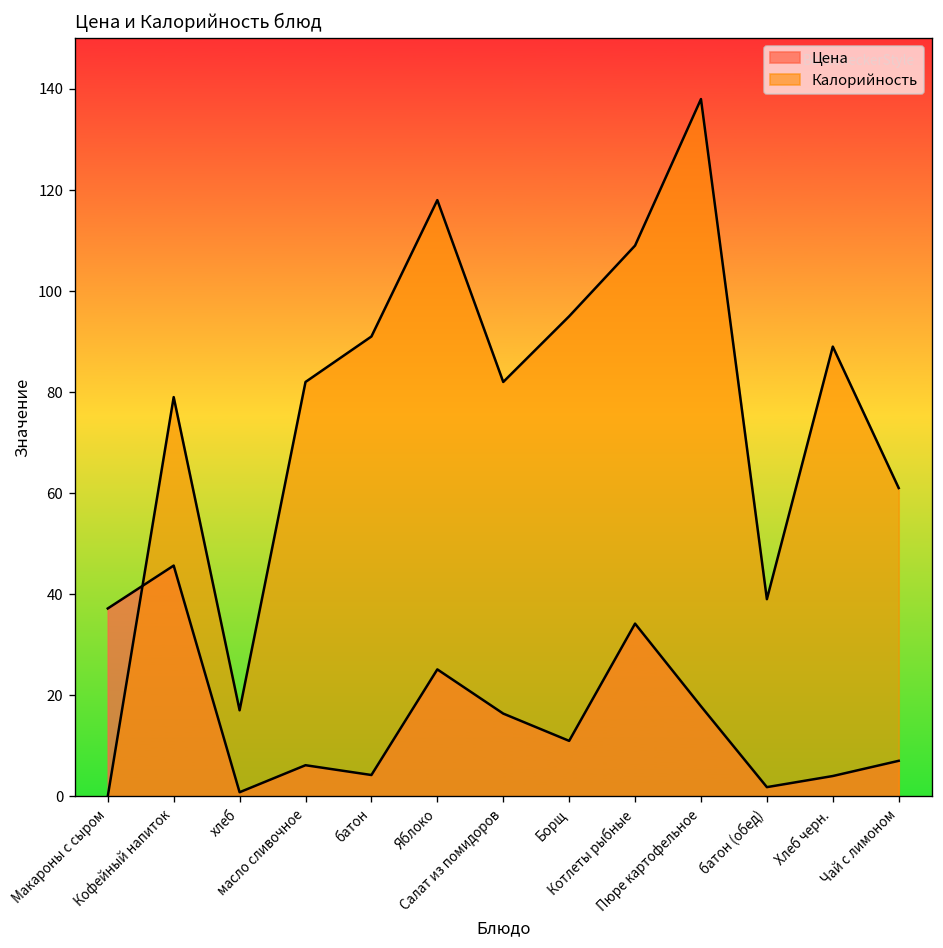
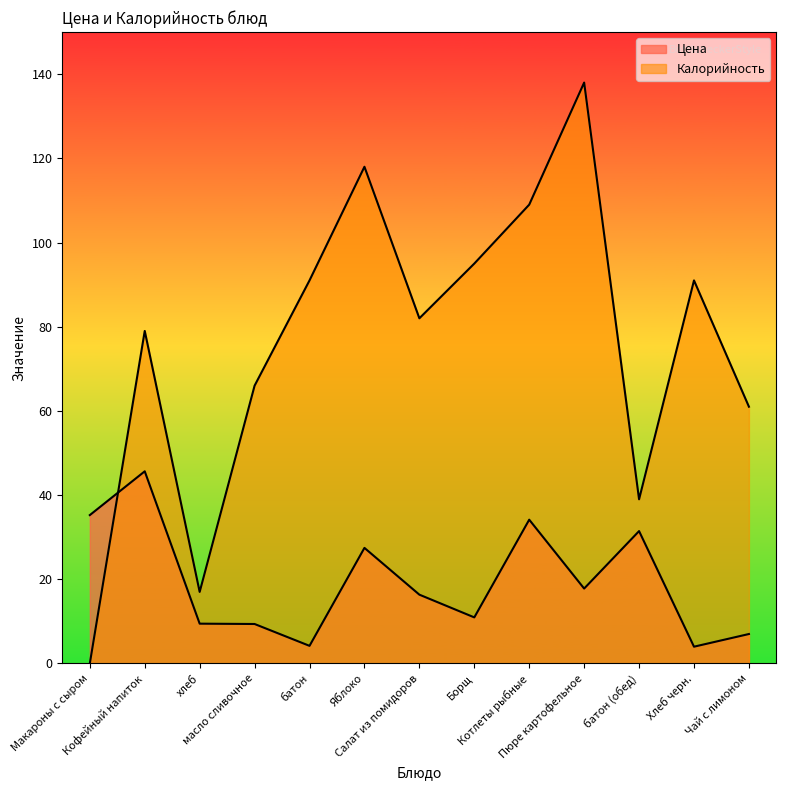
  {
    "Цена": {
-     "Макароны с сыром": 37,
+     "Макароны с сыром": 35,
      "Кофейный напиток": 46,
-     "хлеб": 1,
-     "масло сливочное": 6,
+     "хлеб": 9,
+     "масло сливочное": 9,
      "батон": 4,
-     "Яблоко": 25,
+     "Яблоко": 27,
      "Салат из помидоров": 16,
      "Борщ": 11,
      "Котлеты рыбные": 34,
      "Пюре картофельное": 18,
-     "батон (обед)": 2,
+     "батон (обед)": 31,
      "Хлеб черн.": 4,
      "Чай с лимоном": 7
    },
    "Калорийность": {
      "Макароны с сыром": 0,
      "Кофейный напиток": 79,
      "хлеб": 17,
-     "масло сливочное": 82,
+     "масло сливочное": 66,
      "батон": 91,
      "Яблоко": 118,
      "Салат из помидоров": 82,
      "Борщ": 95,
      "Котлеты рыбные": 109,
      "Пюре картофельное": 138,
      "батон (обед)": 39,
-     "Хлеб черн.": 89,
+     "Хлеб черн.": 91,
      "Чай с лимоном": 61
    }
  }
